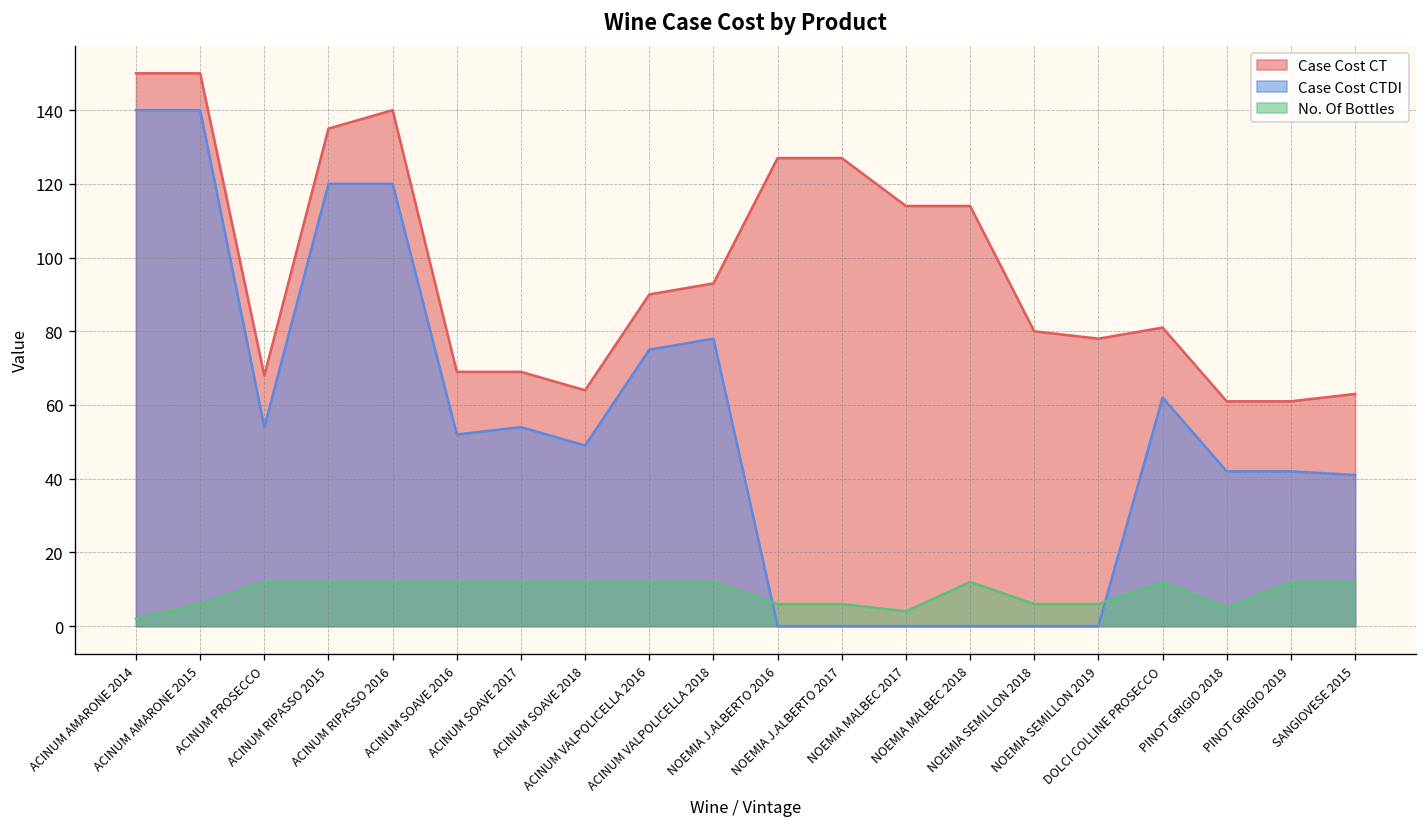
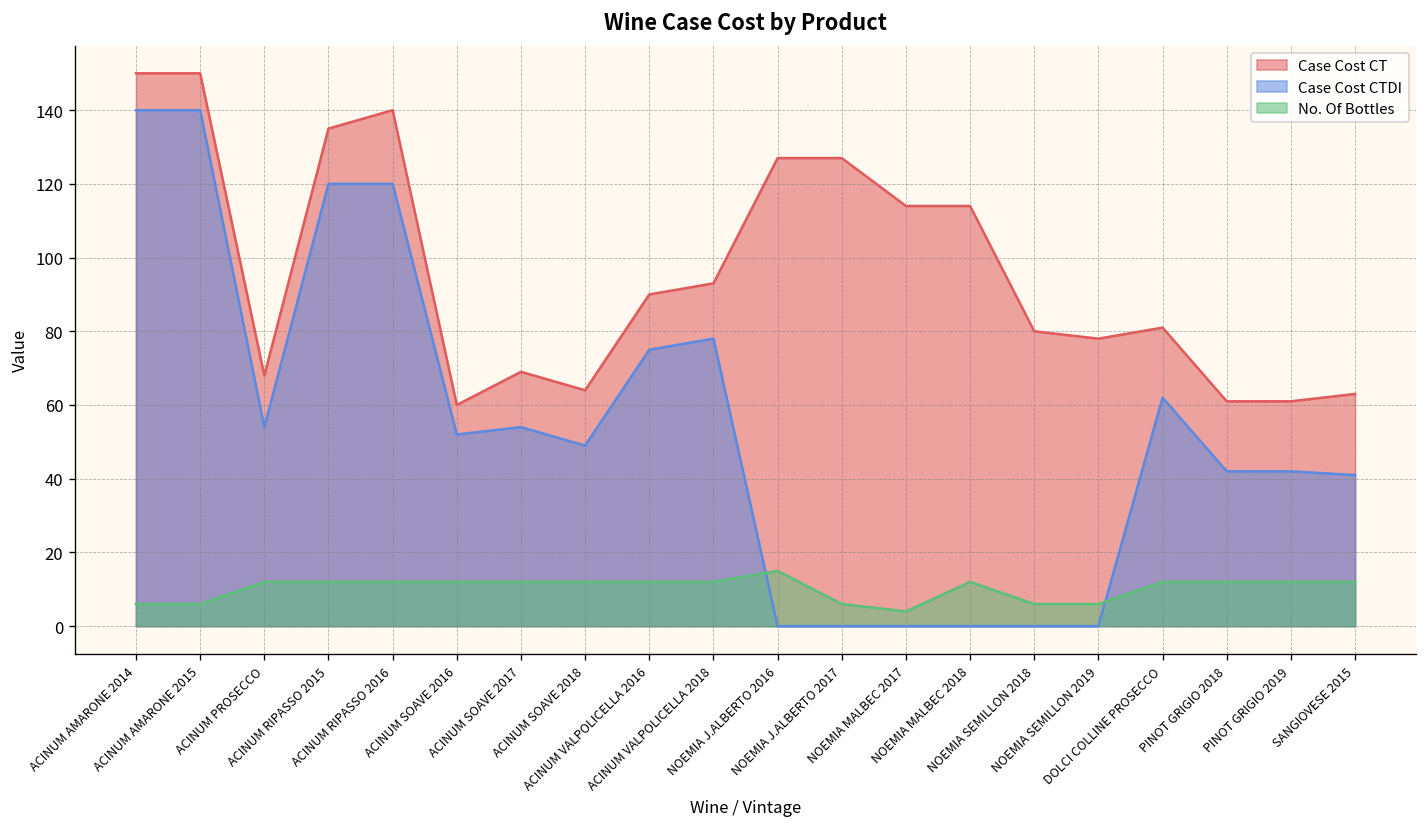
  {
    "Case Cost CT": {
      "ACINUM AMARONE 2014": 150,
      "ACINUM AMARONE 2015": 150,
      "ACINUM PROSECCO": 68,
      "ACINUM RIPASSO 2015": 135,
      "ACINUM RIPASSO 2016": 140,
-     "ACINUM SOAVE 2016": 69,
+     "ACINUM SOAVE 2016": 60,
      "ACINUM SOAVE 2017": 69,
      "ACINUM SOAVE 2018": 64,
      "ACINUM VALPOLICELLA 2016": 90,
      "ACINUM VALPOLICELLA 2018": 93,
      "NOEMIA J.ALBERTO 2016": 127,
      "NOEMIA J.ALBERTO 2017": 127,
      "NOEMIA MALBEC 2017": 114,
      "NOEMIA MALBEC 2018": 114,
      "NOEMIA SEMILLON 2018": 80,
      "NOEMIA SEMILLON 2019": 78,
      "DOLCI COLLINE PROSECCO": 81,
      "PINOT GRIGIO 2018": 61,
      "PINOT GRIGIO 2019": 61,
      "SANGIOVESE 2015": 63
    },
    "Case Cost CTDI": {
      "ACINUM AMARONE 2014": 140,
      "ACINUM AMARONE 2015": 140,
      "ACINUM PROSECCO": 54,
      "ACINUM RIPASSO 2015": 120,
      "ACINUM RIPASSO 2016": 120,
      "ACINUM SOAVE 2016": 52,
      "ACINUM SOAVE 2017": 54,
      "ACINUM SOAVE 2018": 49,
      "ACINUM VALPOLICELLA 2016": 75,
      "ACINUM VALPOLICELLA 2018": 78,
      "NOEMIA J.ALBERTO 2016": 0,
      "NOEMIA J.ALBERTO 2017": 0,
      "NOEMIA MALBEC 2017": 0,
      "NOEMIA MALBEC 2018": 0,
      "NOEMIA SEMILLON 2018": 0,
      "NOEMIA SEMILLON 2019": 0,
      "DOLCI COLLINE PROSECCO": 62,
      "PINOT GRIGIO 2018": 42,
      "PINOT GRIGIO 2019": 42,
      "SANGIOVESE 2015": 41
    },
    "No. Of Bottles": {
-     "ACINUM AMARONE 2014": 2,
+     "ACINUM AMARONE 2014": 6,
      "ACINUM AMARONE 2015": 6,
      "ACINUM PROSECCO": 12,
      "ACINUM RIPASSO 2015": 12,
      "ACINUM RIPASSO 2016": 12,
      "ACINUM SOAVE 2016": 12,
      "ACINUM SOAVE 2017": 12,
      "ACINUM SOAVE 2018": 12,
      "ACINUM VALPOLICELLA 2016": 12,
      "ACINUM VALPOLICELLA 2018": 12,
-     "NOEMIA J.ALBERTO 2016": 6,
+     "NOEMIA J.ALBERTO 2016": 15,
      "NOEMIA J.ALBERTO 2017": 6,
      "NOEMIA MALBEC 2017": 4,
      "NOEMIA MALBEC 2018": 12,
      "NOEMIA SEMILLON 2018": 6,
      "NOEMIA SEMILLON 2019": 6,
      "DOLCI COLLINE PROSECCO": 12,
-     "PINOT GRIGIO 2018": 5,
+     "PINOT GRIGIO 2018": 12,
      "PINOT GRIGIO 2019": 12,
      "SANGIOVESE 2015": 12
    }
  }
